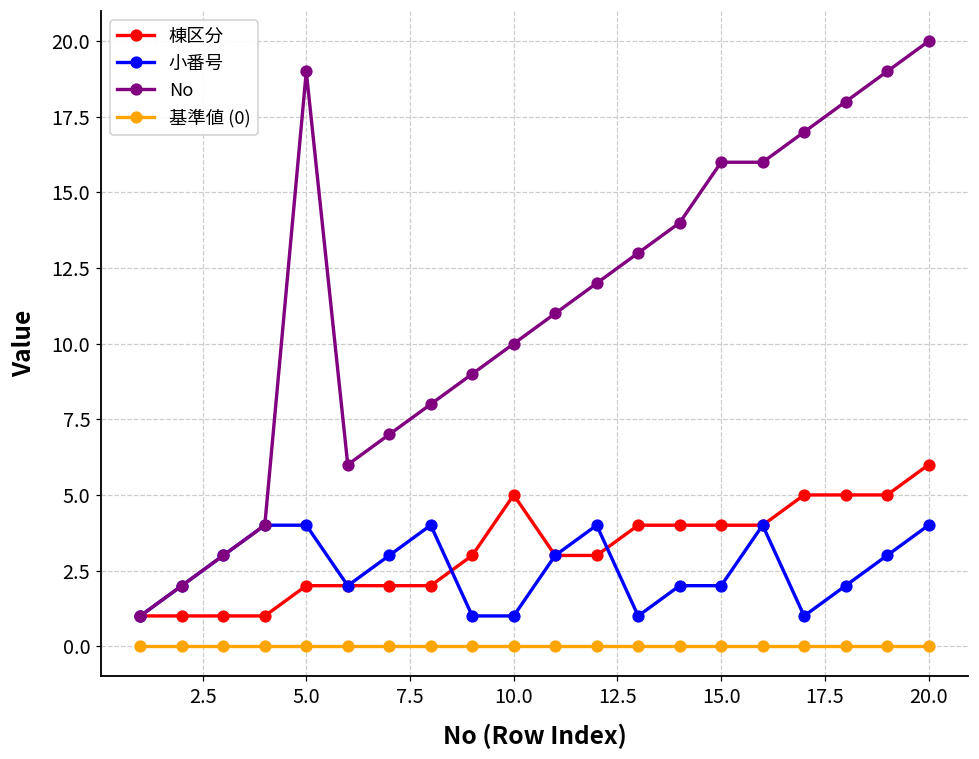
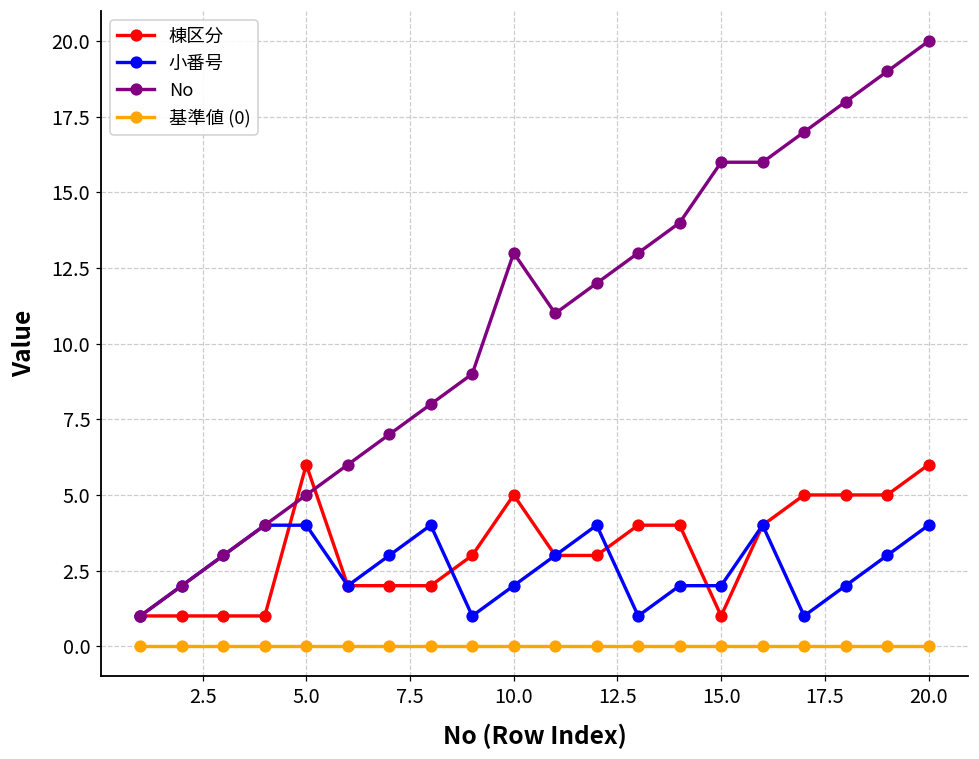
  {
    "棟区分": {
-     "5.0": 2,
+     "5.0": 6,
      "10.0": 5,
-     "15.0": 4,
+     "15.0": 1,
      "20.0": 6
    },
    "小番号": {
      "5.0": 4,
-     "10.0": 1,
+     "10.0": 2,
      "15.0": 2,
      "20.0": 4
    },
    "No": {
-     "5.0": 19,
-     "10.0": 10,
+     "5.0": 5,
+     "10.0": 13,
      "15.0": 16,
      "20.0": 20
    },
    "基準値 (0)": {
      "5.0": 0,
      "10.0": 0,
      "15.0": 0,
      "20.0": 0
    }
  }
